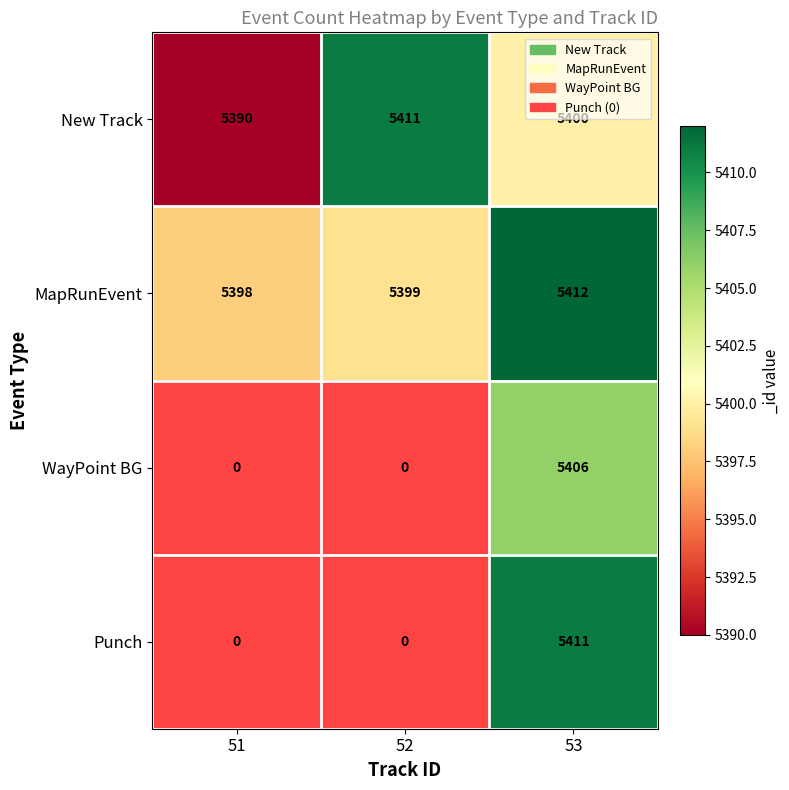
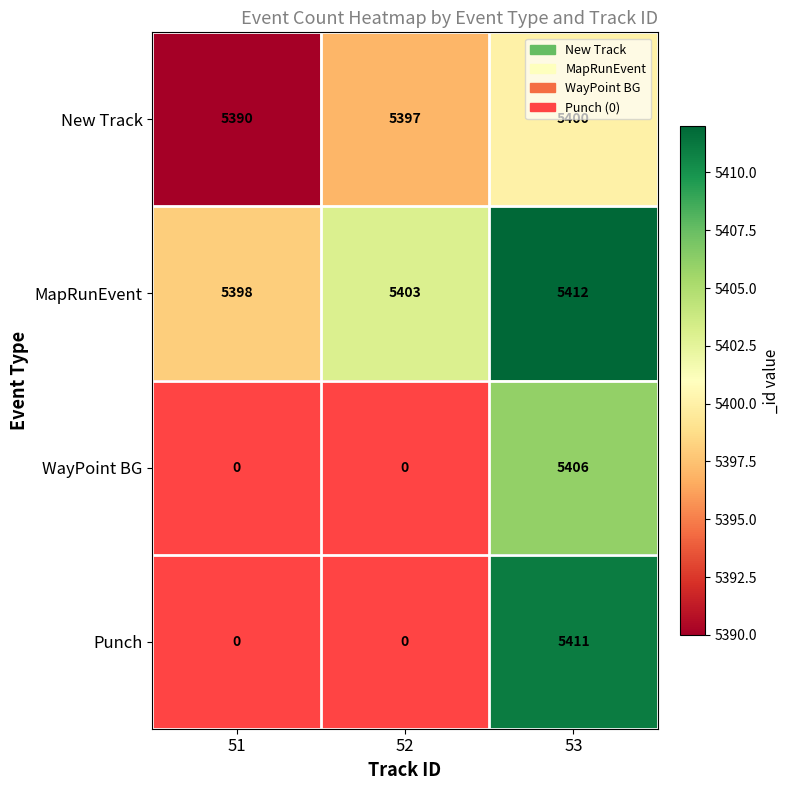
  {
    "New Track": {
      "51": 5390,
-     "52": 5411
+     "52": 5397
    },
    "MapRunEvent": {
      "51": 5398,
-     "52": 5399,
+     "52": 5403,
      "53": 5412
    },
    "WayPoint BG": {
      "53": 5406
    },
    "Punch": {
      "53": 5411
    }
  }
